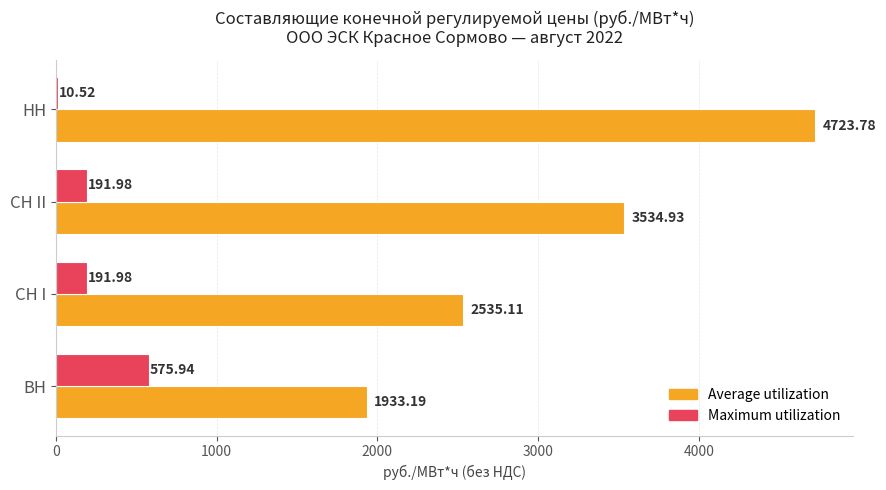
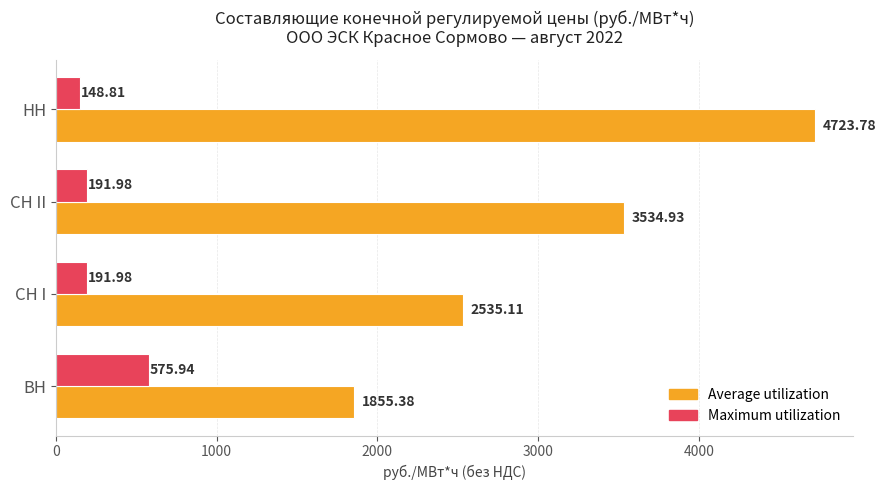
  {
    "Average utilization": {
      "НН": 4723.78,
      "СН II": 3534.93,
      "СН I": 2535.11,
-     "ВН": 1933.19
+     "ВН": 1855.38
    },
    "Maximum utilization": {
-     "НН": 10.52,
+     "НН": 148.81,
      "СН II": 191.98,
      "СН I": 191.98,
      "ВН": 575.94
    }
  }
